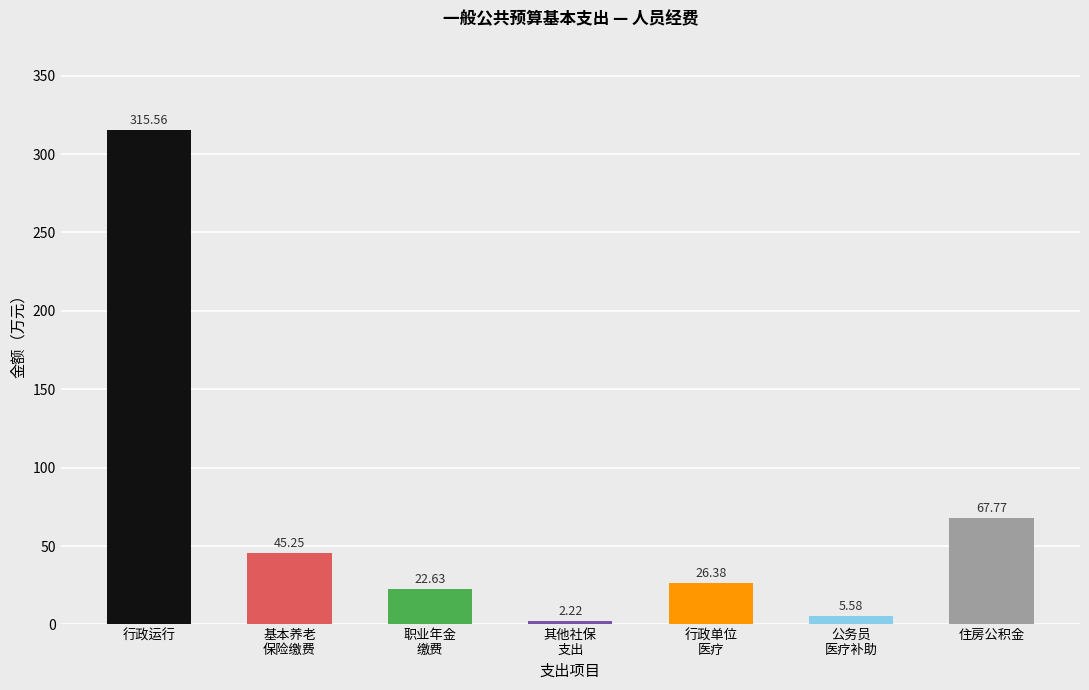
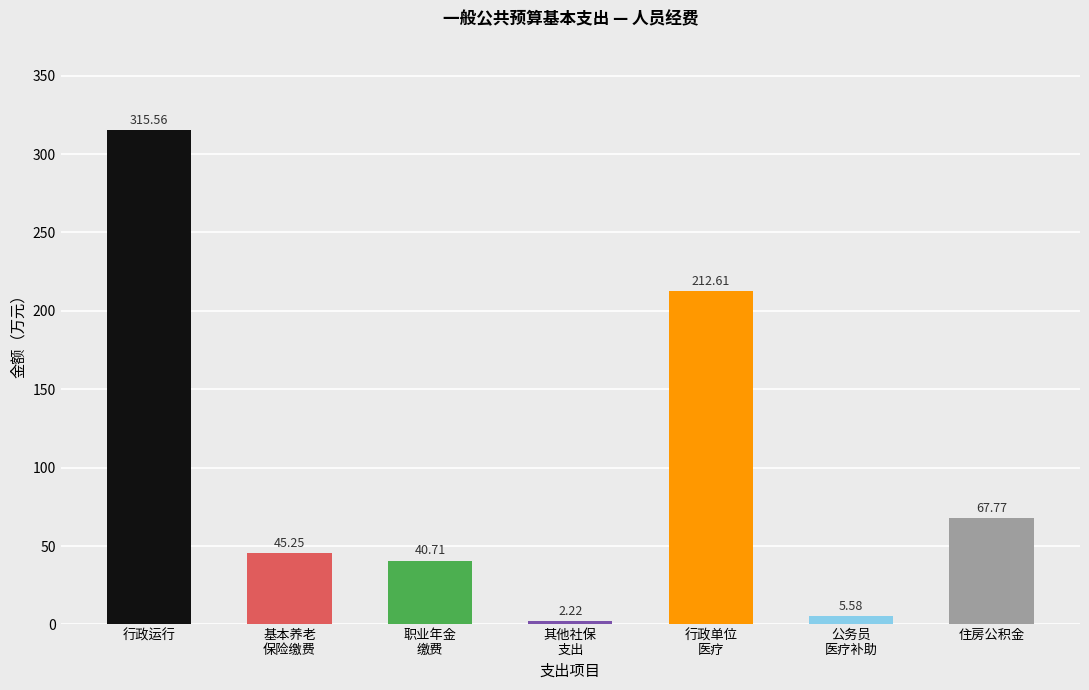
  {
    "行政运行": 315.56,
    "基本养老 保险缴费": 45.25,
-   "职业年金 缴费": 22.63,
+   "职业年金 缴费": 40.71,
    "其他社保 支出": 2.22,
-   "行政单位 医疗": 26.38,
+   "行政单位 医疗": 212.61,
    "公务员 医疗补助": 5.58,
    "住房公积金": 67.77
  }
